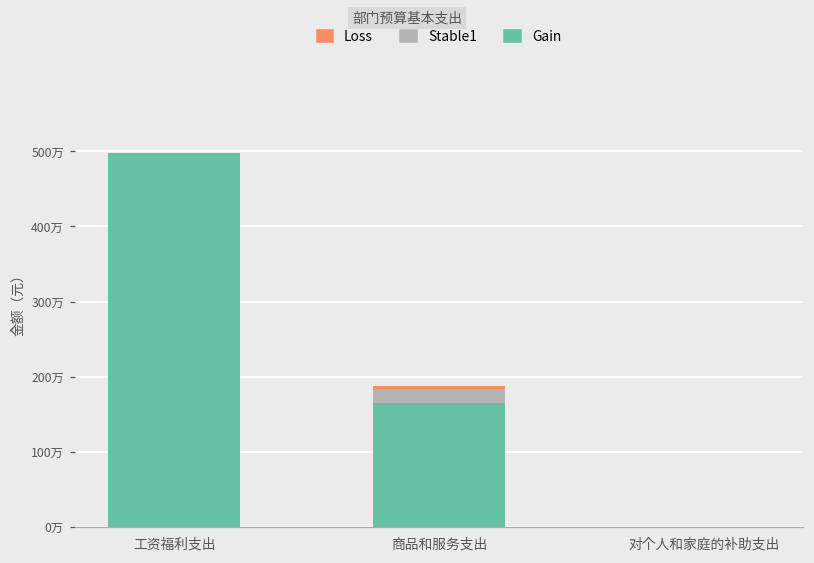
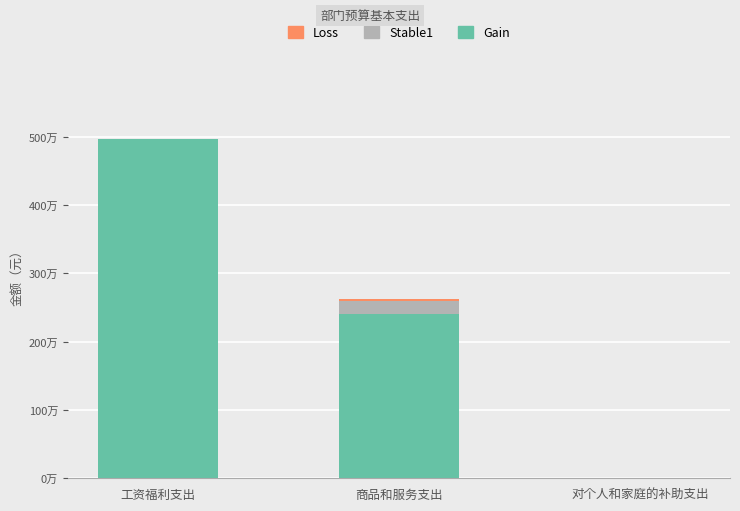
  {
    "Gain": {
      "工资福利支出": "500万",
-     "商品和服务支出": "160万",
+     "商品和服务支出": "240万",
      "对个人和家庭的补助支出": "0万"
    },
    "Stable1": {
      "工资福利支出": "0万",
      "商品和服务支出": "20万",
      "对个人和家庭的补助支出": "0万"
    },
    "Loss": {
      "工资福利支出": "0万",
      "对个人和家庭的补助支出": "0万"
    }
  }
